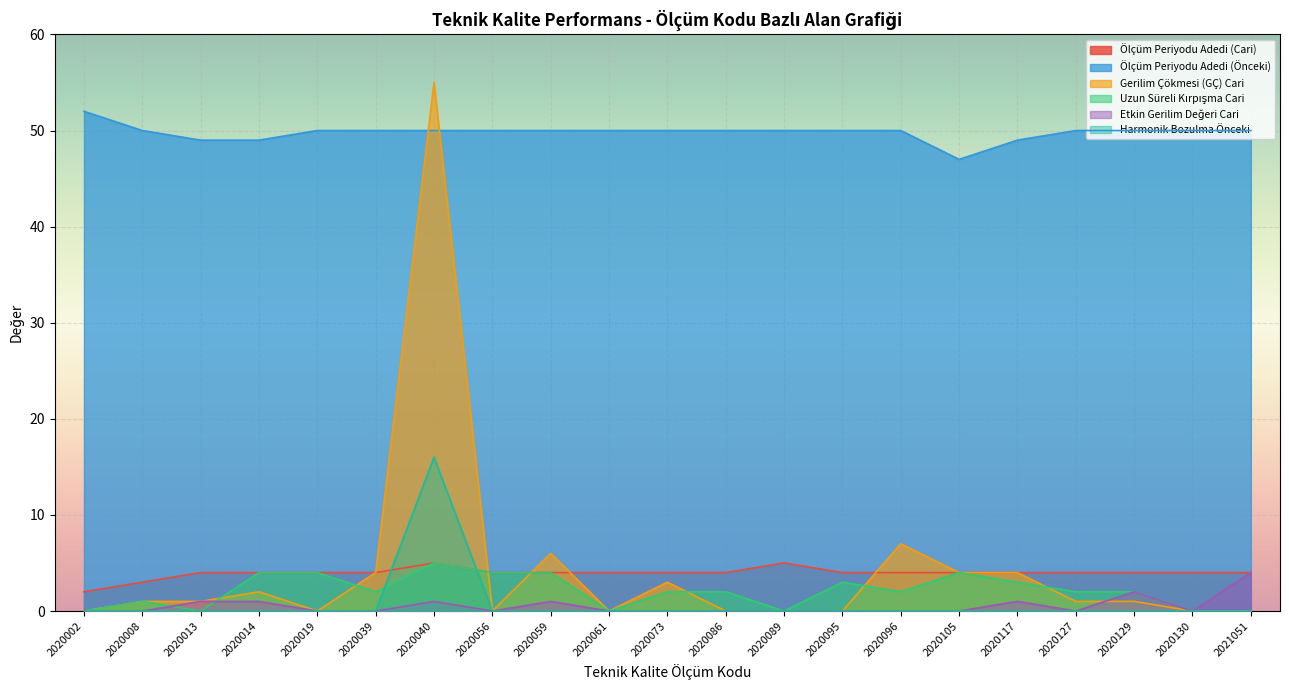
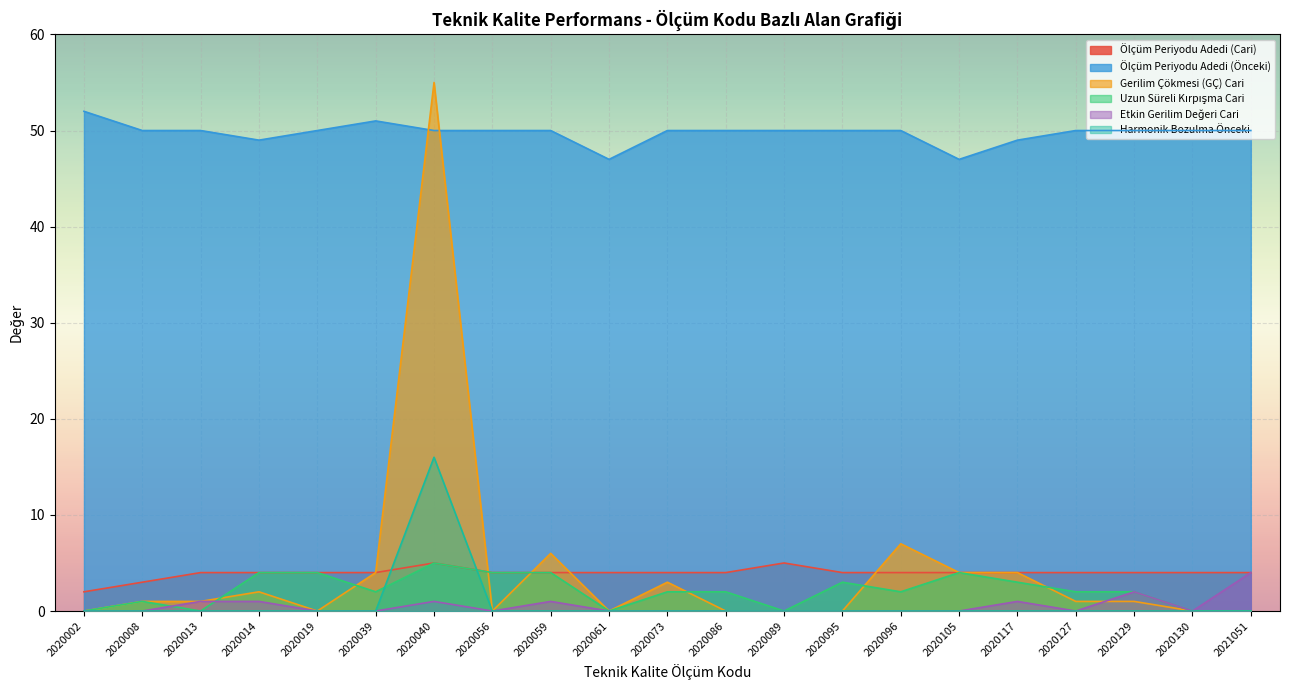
  {
    "Ölçüm Periyodu Adedi (Cari)": {
      "2020002": 2,
      "2020008": 3,
      "2020013": 4,
      "2020061": 4,
      "2020073": 4,
      "2020086": 4,
      "2020089": 5,
      "2020095": 4,
      "2020096": 4,
      "2020127": 4,
      "2020129": 4,
      "2020130": 4
    },
    "Ölçüm Periyodu Adedi (Önceki)": {
      "2020002": 52,
      "2020008": 50,
-     "2020013": 49,
+     "2020013": 50,
      "2020014": 49,
      "2020019": 50,
-     "2020039": 50,
+     "2020039": 51,
      "2020040": 50,
      "2020056": 50,
      "2020059": 50,
-     "2020061": 50,
+     "2020061": 47,
      "2020073": 50,
      "2020086": 50,
      "2020089": 50,
      "2020095": 50,
      "2020096": 50,
      "2020105": 47,
      "2020117": 49,
      "2020127": 50
    },
    "Gerilim Çökmesi (GÇ) Cari": {
      "2020014": 2,
      "2020040": 55,
      "2020059": 6,
      "2020073": 3,
      "2020096": 7,
      "2020127": 1,
      "2020129": 1
    },
    "Etkin Gerilim Değeri Cari": {
      "2020014": 1,
      "2020040": 1,
      "2020059": 1,
      "2020117": 1
    }
  }
